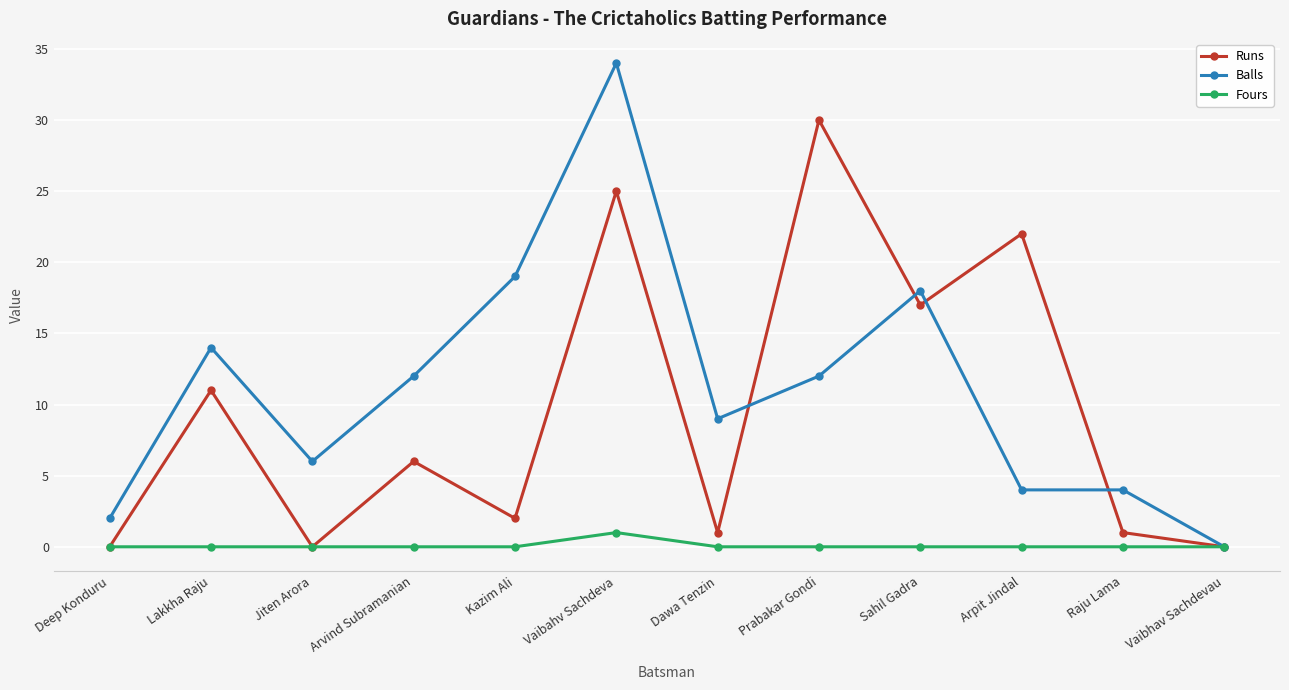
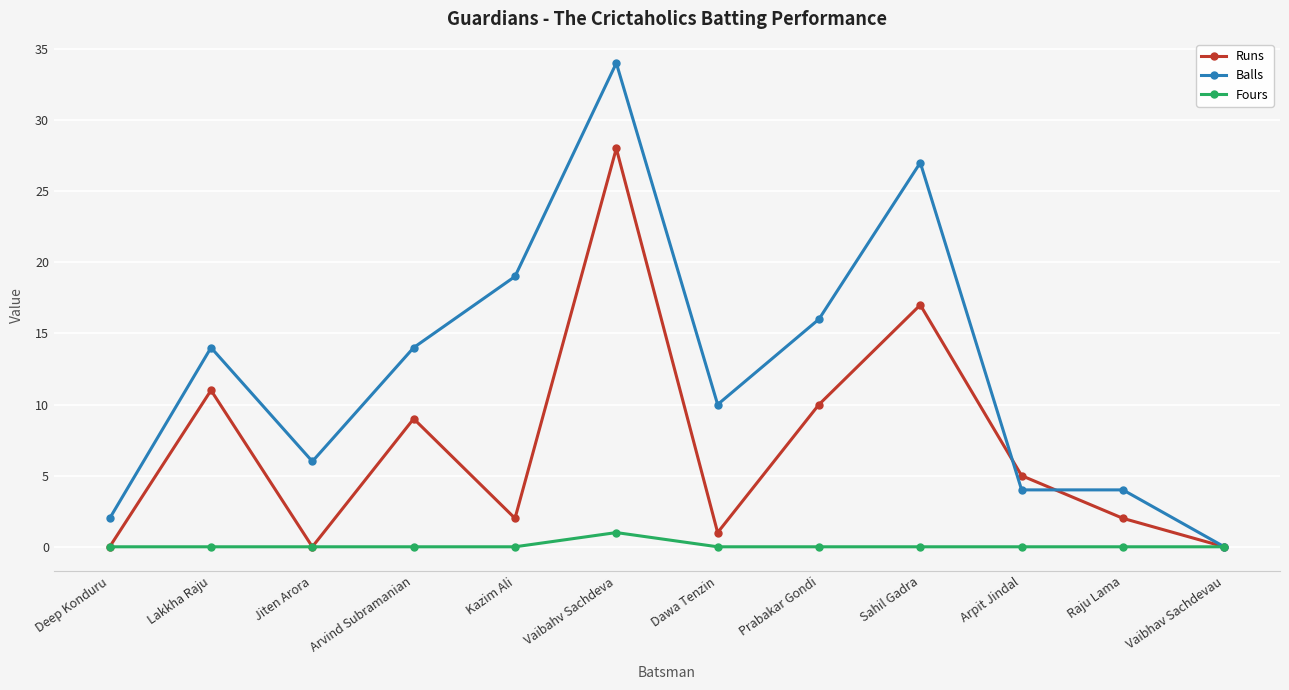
  {
    "Runs": {
      "Lakkha Raju": 11,
-     "Arvind Subramanian": 6,
+     "Arvind Subramanian": 9,
      "Kazim Ali": 2,
-     "Vaibahv Sachdeva": 25,
+     "Vaibahv Sachdeva": 28,
      "Dawa Tenzin": 1,
-     "Prabakar Gondi": 30,
+     "Prabakar Gondi": 10,
      "Sahil Gadra": 17,
-     "Arpit Jindal": 22,
-     "Raju Lama": 1
+     "Arpit Jindal": 5,
+     "Raju Lama": 2
    },
    "Balls": {
      "Deep Konduru": 2,
      "Lakkha Raju": 14,
      "Jiten Arora": 6,
-     "Arvind Subramanian": 12,
+     "Arvind Subramanian": 14,
      "Kazim Ali": 19,
      "Vaibahv Sachdeva": 34,
-     "Dawa Tenzin": 9,
-     "Prabakar Gondi": 12,
-     "Sahil Gadra": 18,
+     "Dawa Tenzin": 10,
+     "Prabakar Gondi": 16,
+     "Sahil Gadra": 27,
      "Arpit Jindal": 4,
      "Raju Lama": 4
    },
    "Fours": {
      "Lakkha Raju": 0,
      "Arvind Subramanian": 0,
      "Kazim Ali": 0,
      "Vaibahv Sachdeva": 1,
      "Dawa Tenzin": 0,
      "Prabakar Gondi": 0,
      "Sahil Gadra": 0,
      "Arpit Jindal": 0,
      "Raju Lama": 0
    }
  }
